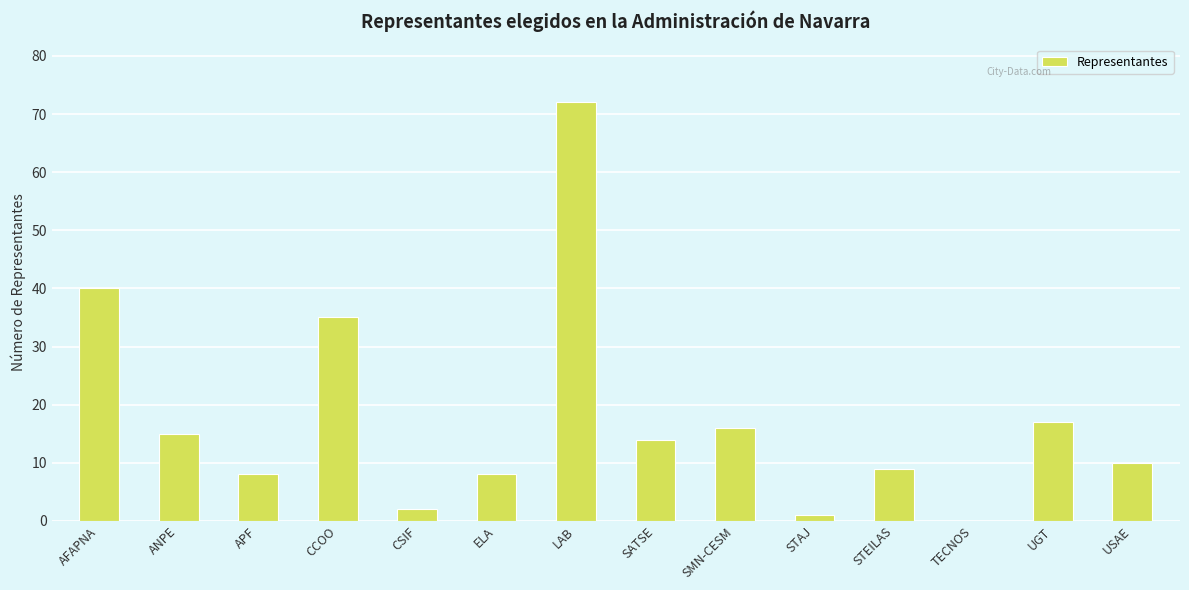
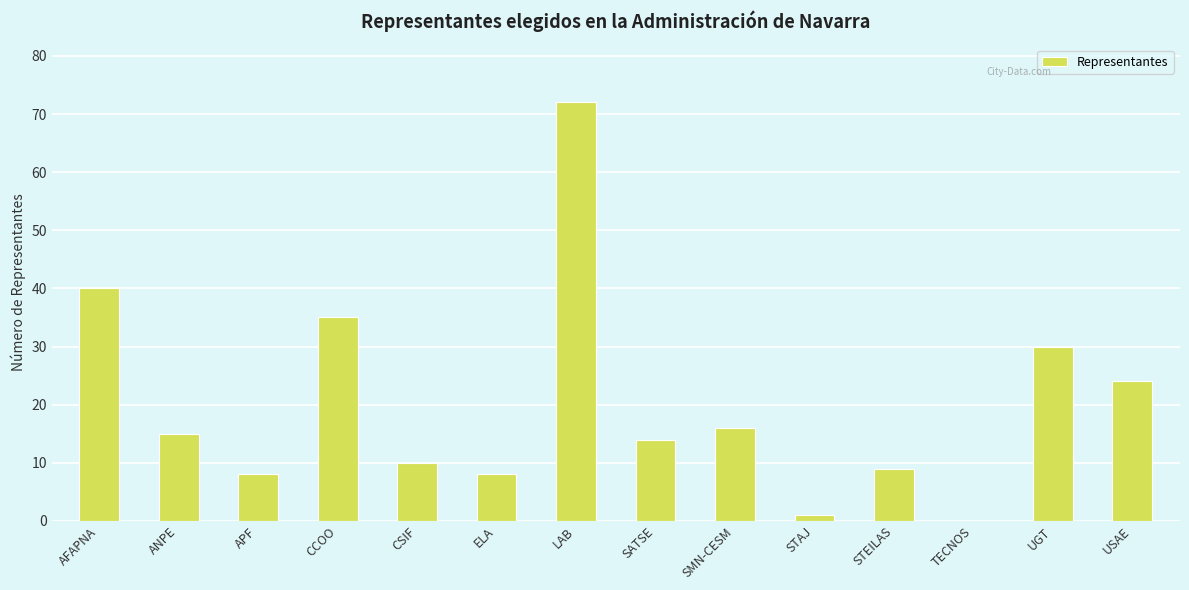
  {
    "AFAPNA": 40,
    "ANPE": 15,
    "APF": 8,
    "CCOO": 35,
-   "CSIF": 2,
+   "CSIF": 10,
    "ELA": 8,
    "LAB": 72,
    "SATSE": 14,
    "SMN-CESM": 16,
    "STAJ": 1,
    "STEILAS": 9,
    "TECNOS": 0,
-   "UGT": 17,
-   "USAE": 10
+   "UGT": 30,
+   "USAE": 24
  }
